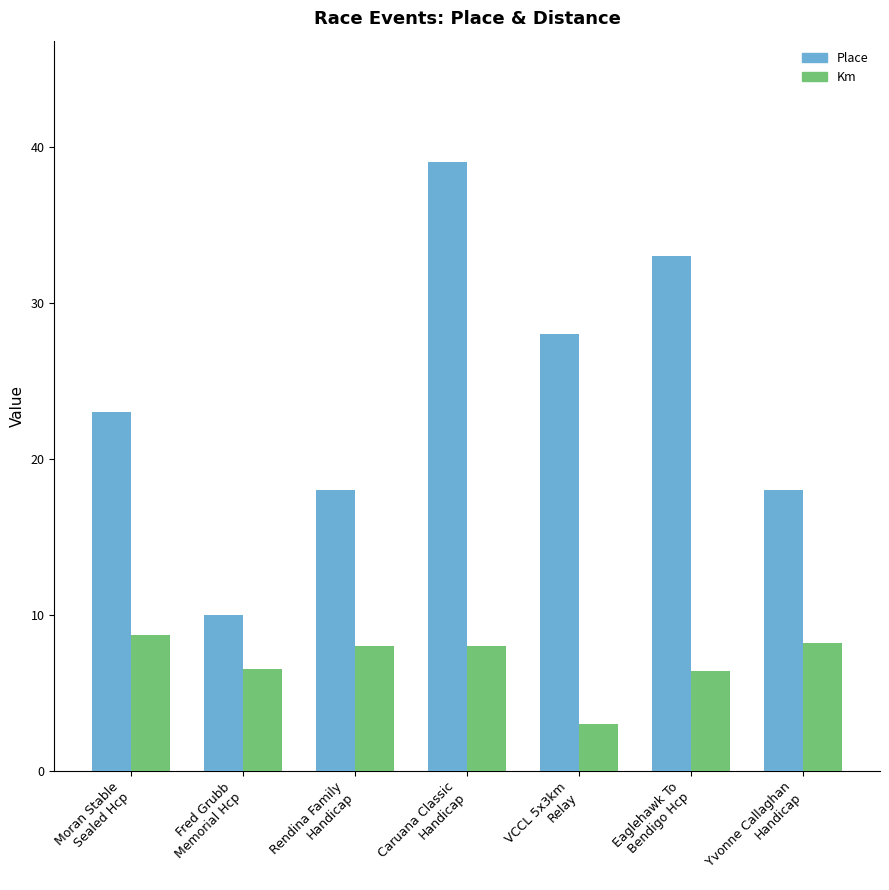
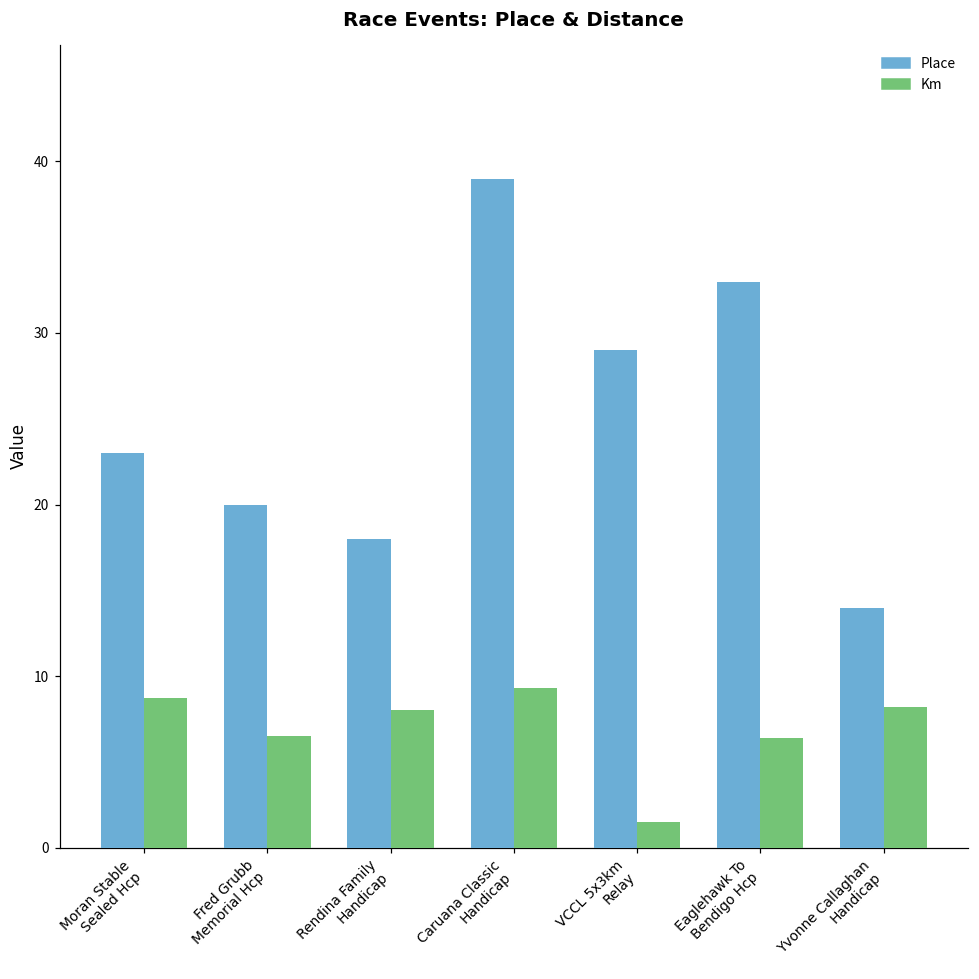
  {
    "Place": {
      "Moran Stable Sealed Hcp": 23,
-     "Fred Grubb Memorial Hcp": 10,
+     "Fred Grubb Memorial Hcp": 20,
      "Rendina Family Handicap": 18,
      "Caruana Classic Handicap": 39,
-     "VCCL 5x3km Relay": 28,
+     "VCCL 5x3km Relay": 29,
      "Eaglehawk To Bendigo Hcp": 33,
-     "Yvonne Callaghan Handicap": 18
+     "Yvonne Callaghan Handicap": 14
    },
    "Km": {
      "Moran Stable Sealed Hcp": 8.7,
      "Fred Grubb Memorial Hcp": 6.5,
      "Rendina Family Handicap": 8.0,
-     "Caruana Classic Handicap": 8.0,
-     "VCCL 5x3km Relay": 3.0,
+     "Caruana Classic Handicap": 9.3,
+     "VCCL 5x3km Relay": 1.5,
      "Eaglehawk To Bendigo Hcp": 6.4,
      "Yvonne Callaghan Handicap": 8.2
    }
  }
